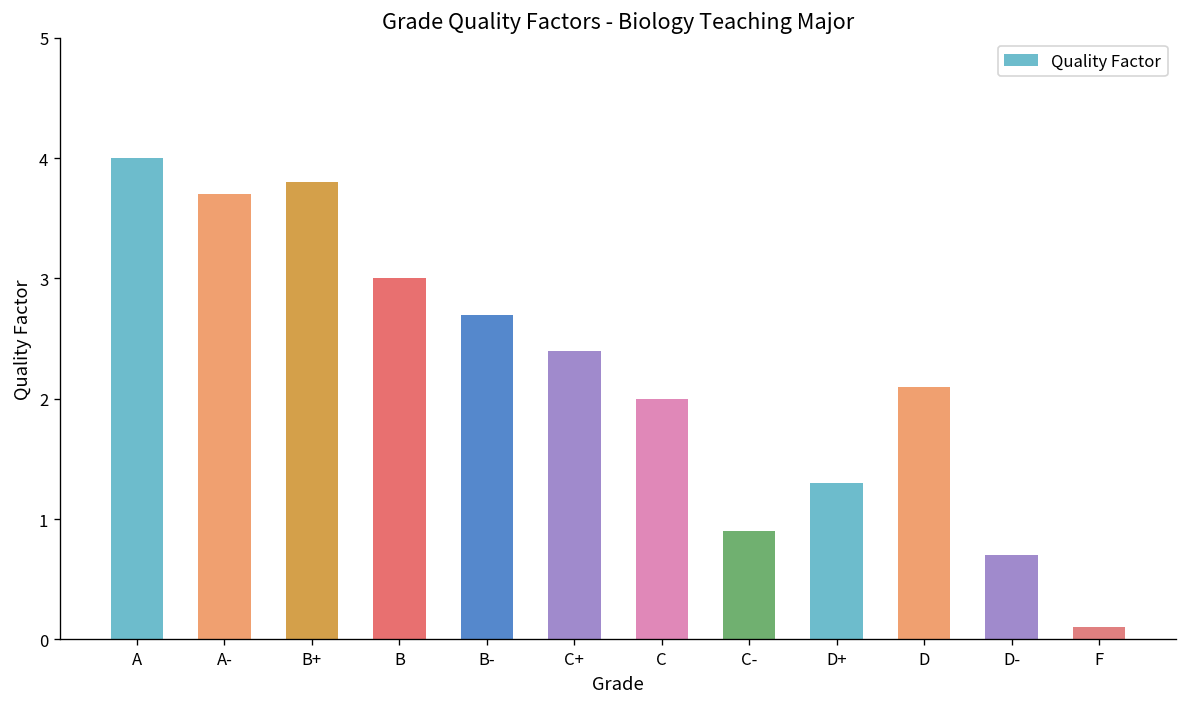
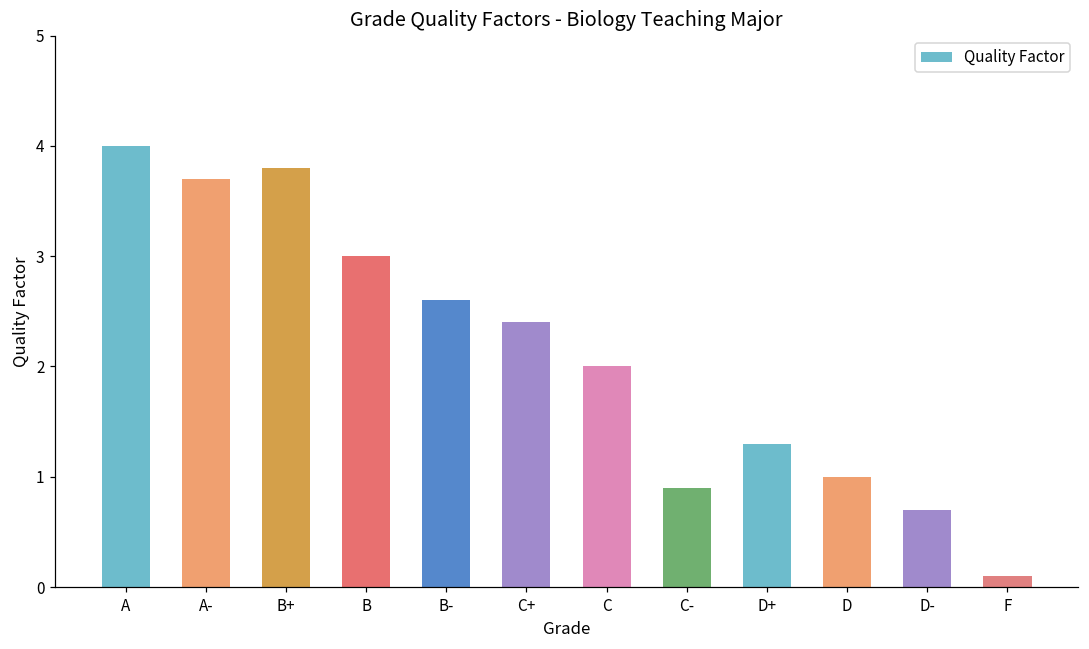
  {
    "A": 4.0,
    "A-": 3.7,
    "B+": 3.8,
    "B": 3.0,
-   "B-": 2.7,
+   "B-": 2.6,
    "C+": 2.4,
    "C": 2.0,
    "C-": 0.9,
    "D+": 1.3,
-   "D": 2.1,
+   "D": 1.0,
    "D-": 0.7,
    "F": 0.1
  }
